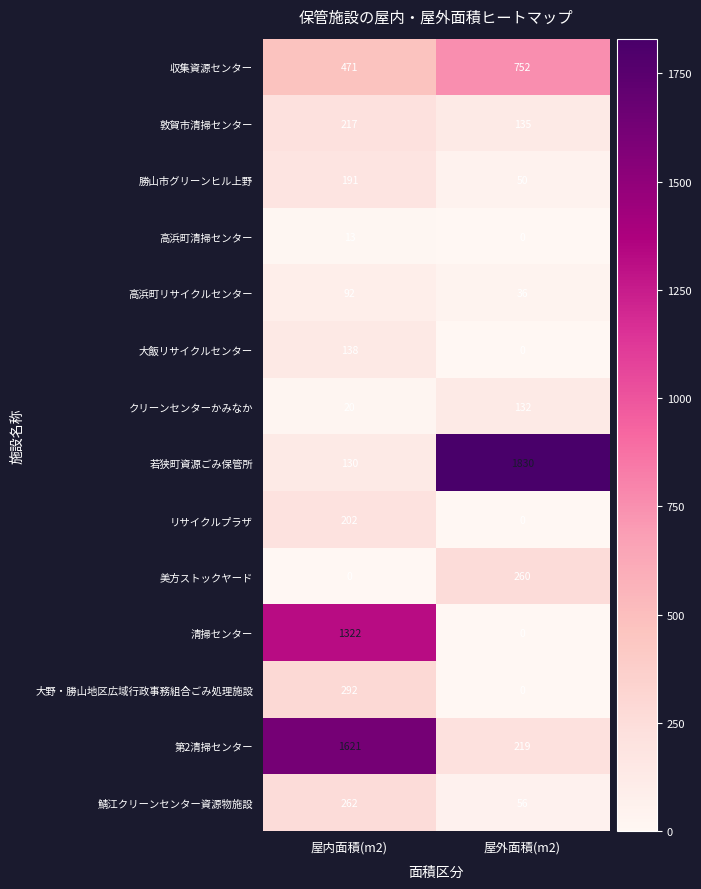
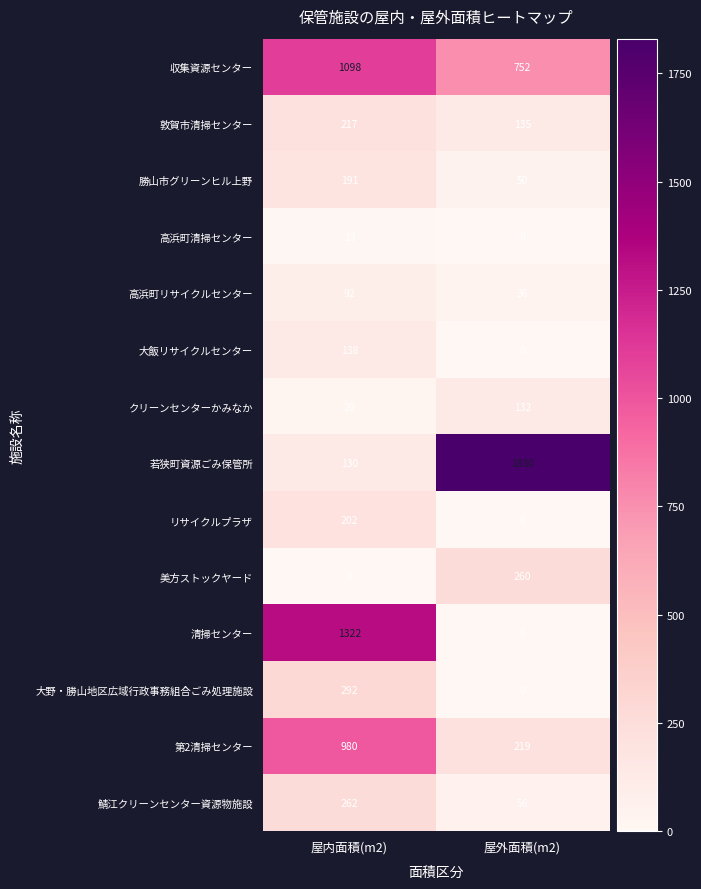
  {
    "収集資源センター": {
-     "屋内面積(m2)": 471,
+     "屋内面積(m2)": 1098,
      "屋外面積(m2)": 752
    },
    "若狭町資源ごみ保管所": {
      "屋外面積(m2)": 1830
    },
    "清掃センター": {
      "屋内面積(m2)": 1322
    },
    "第2清掃センター": {
-     "屋内面積(m2)": 1621
+     "屋内面積(m2)": 980
    }
  }
